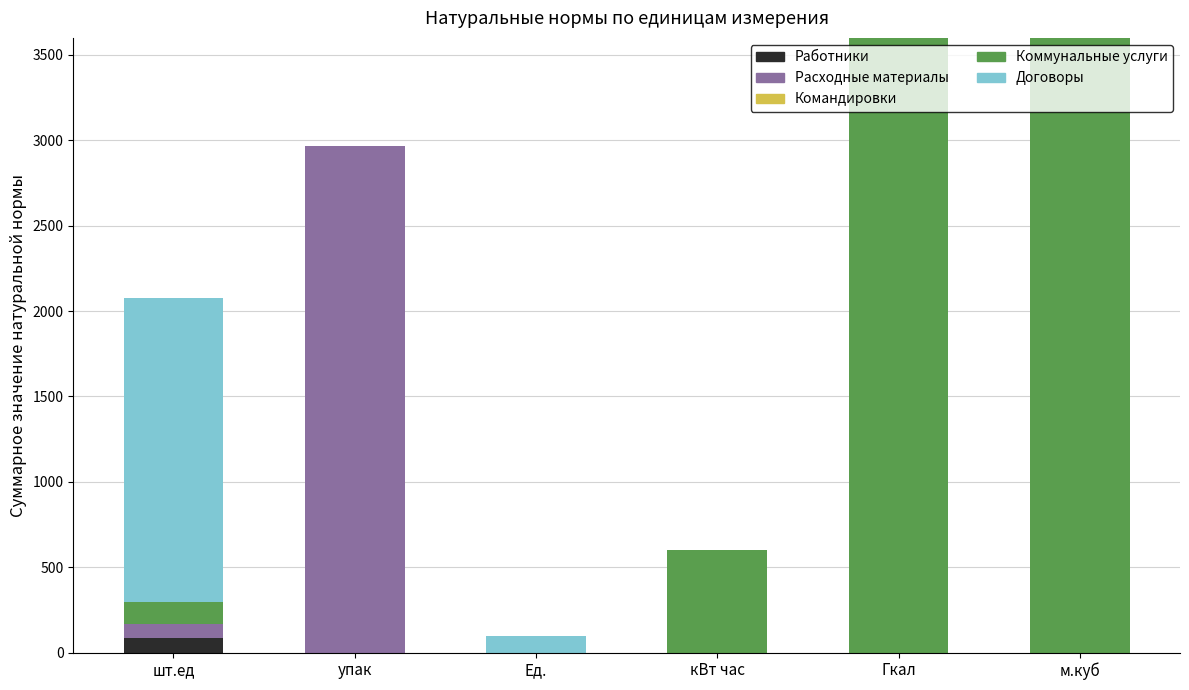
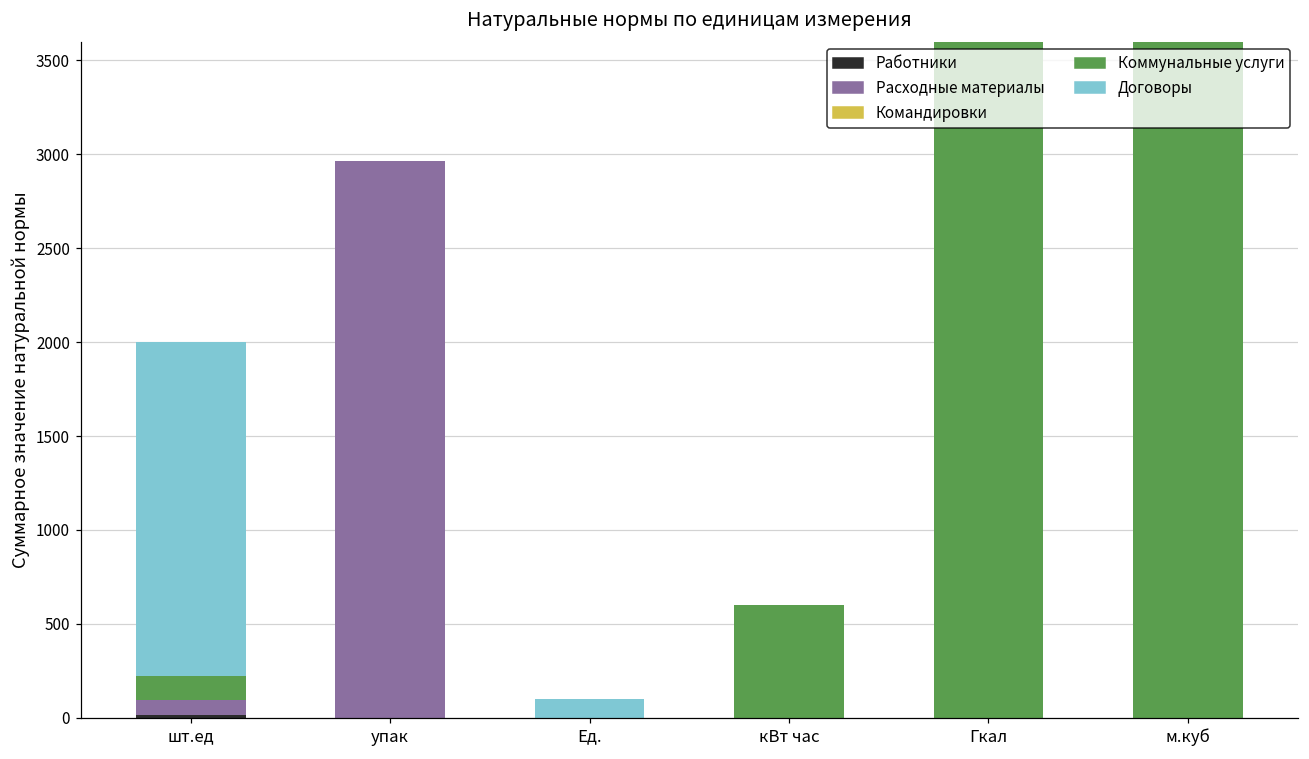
  {
    "Работники": {
-     "шт.ед": 90,
+     "шт.ед": 10,
      "упак": 0,
      "Ед.": 0,
      "кВт час": 0,
      "Гкал": 0,
      "м.куб": 0
    },
    "Командировки": {
      "Ед.": 0,
      "кВт час": 0,
      "Гкал": 0,
      "м.куб": 0
    },
    "Коммунальные услуги": {
      "шт.ед": 130,
      "упак": 0,
      "Ед.": 0,
      "кВт час": 600,
      "Гкал": 3600,
      "м.куб": 3600
    },
    "Договоры": {
      "шт.ед": 1780,
      "упак": 0,
      "Ед.": 100,
      "кВт час": 0,
      "Гкал": 0,
      "м.куб": 0
    }
  }
